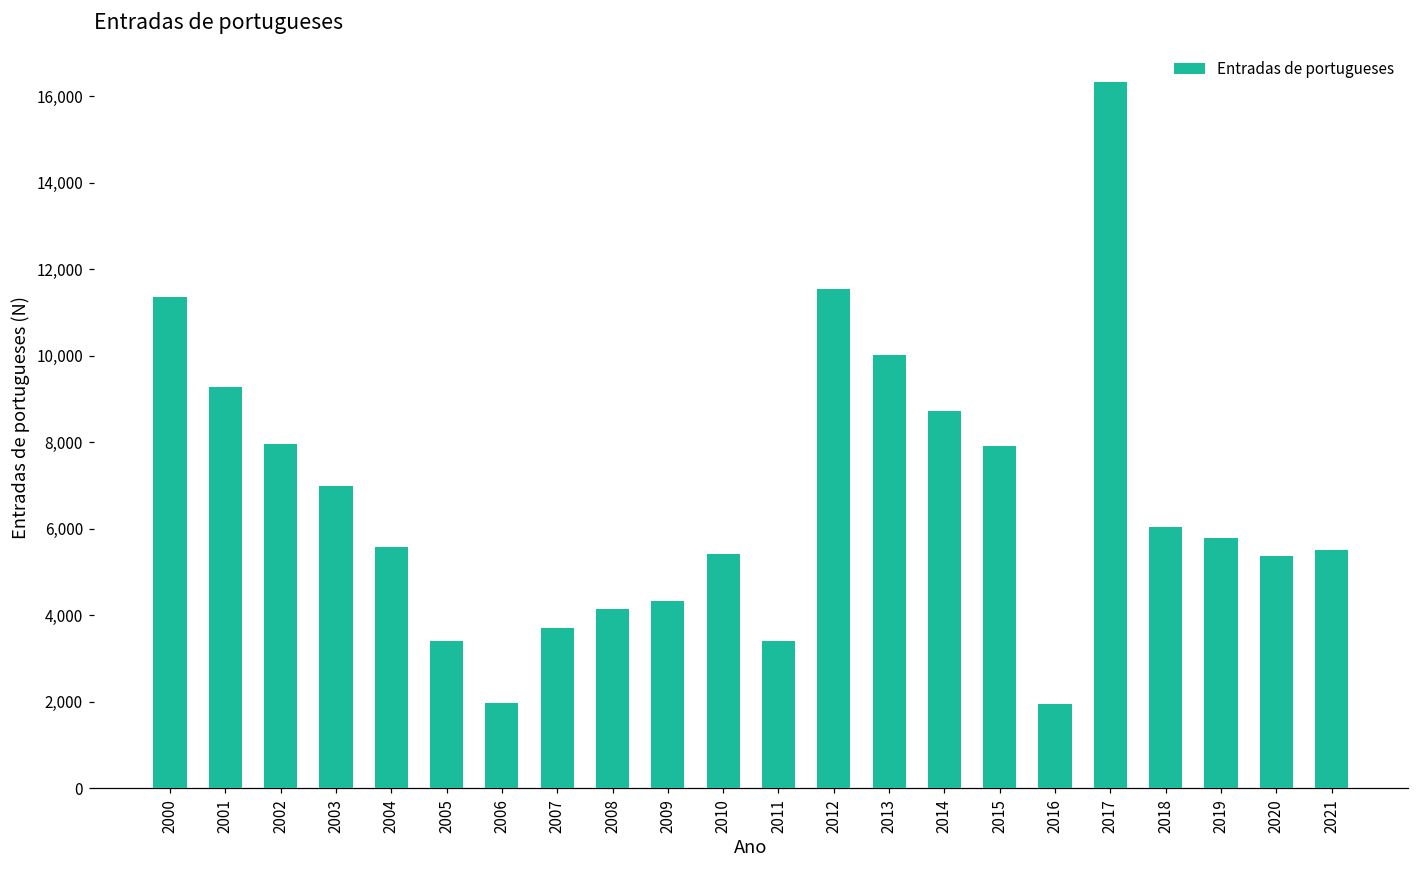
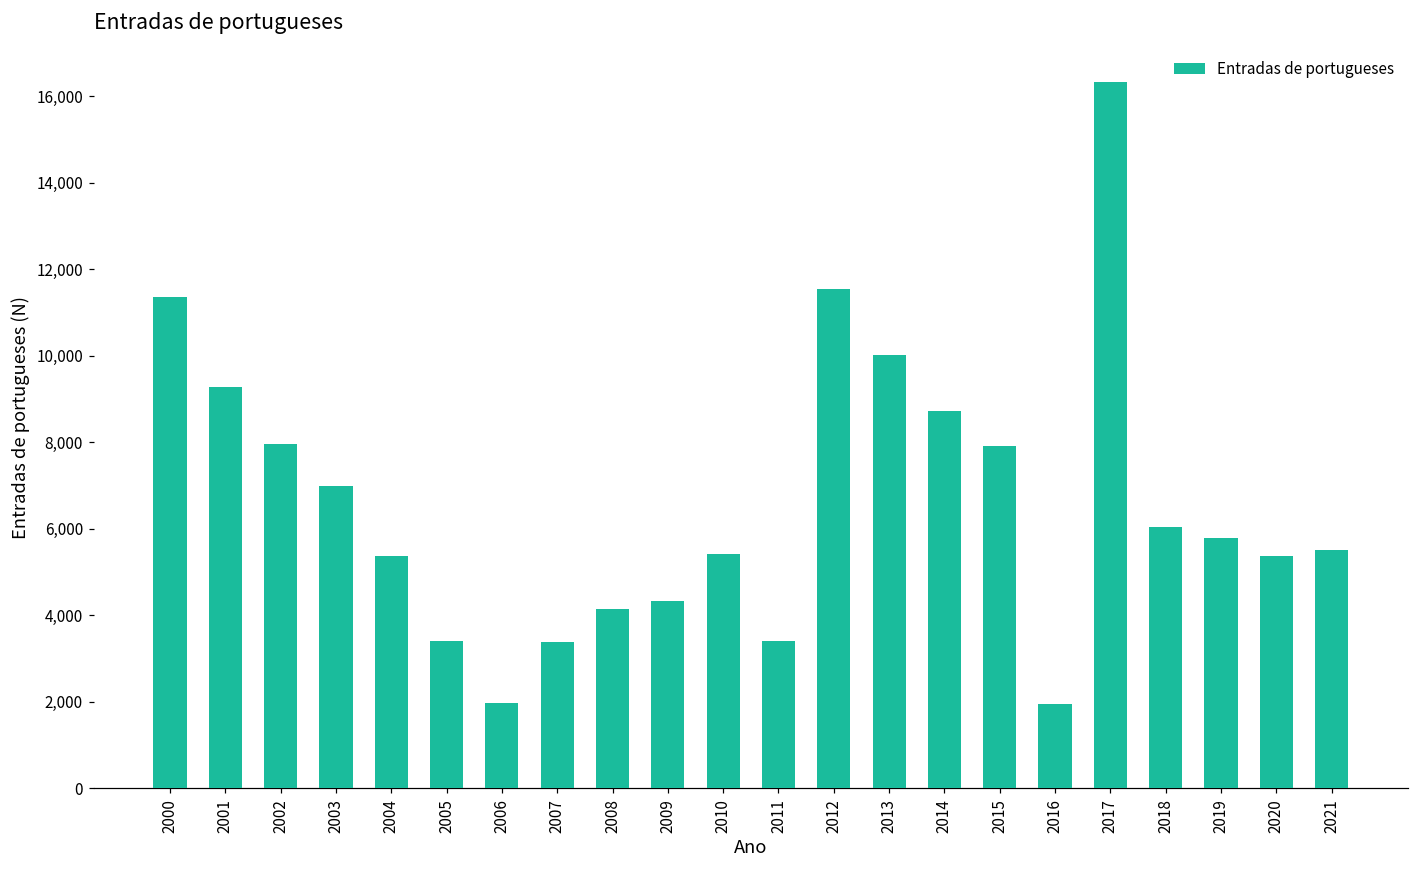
  {
    "2000": "11,400",
    "2001": "9,300",
    "2002": "8,000",
    "2003": "7,000",
-   "2004": "5,600",
+   "2004": "5,400",
    "2005": "3,400",
    "2006": "2,000",
-   "2007": "3,700",
+   "2007": "3,400",
    "2008": "4,100",
    "2009": "4,300",
    "2010": "5,400",
    "2011": "3,400",
    "2012": "11,500",
    "2013": "10,000",
    "2014": "8,700",
    "2015": "7,900",
    "2016": "2,000",
    "2017": "16,300",
    "2018": "6,000",
    "2019": "5,800",
    "2020": "5,400",
    "2021": "5,500"
  }
